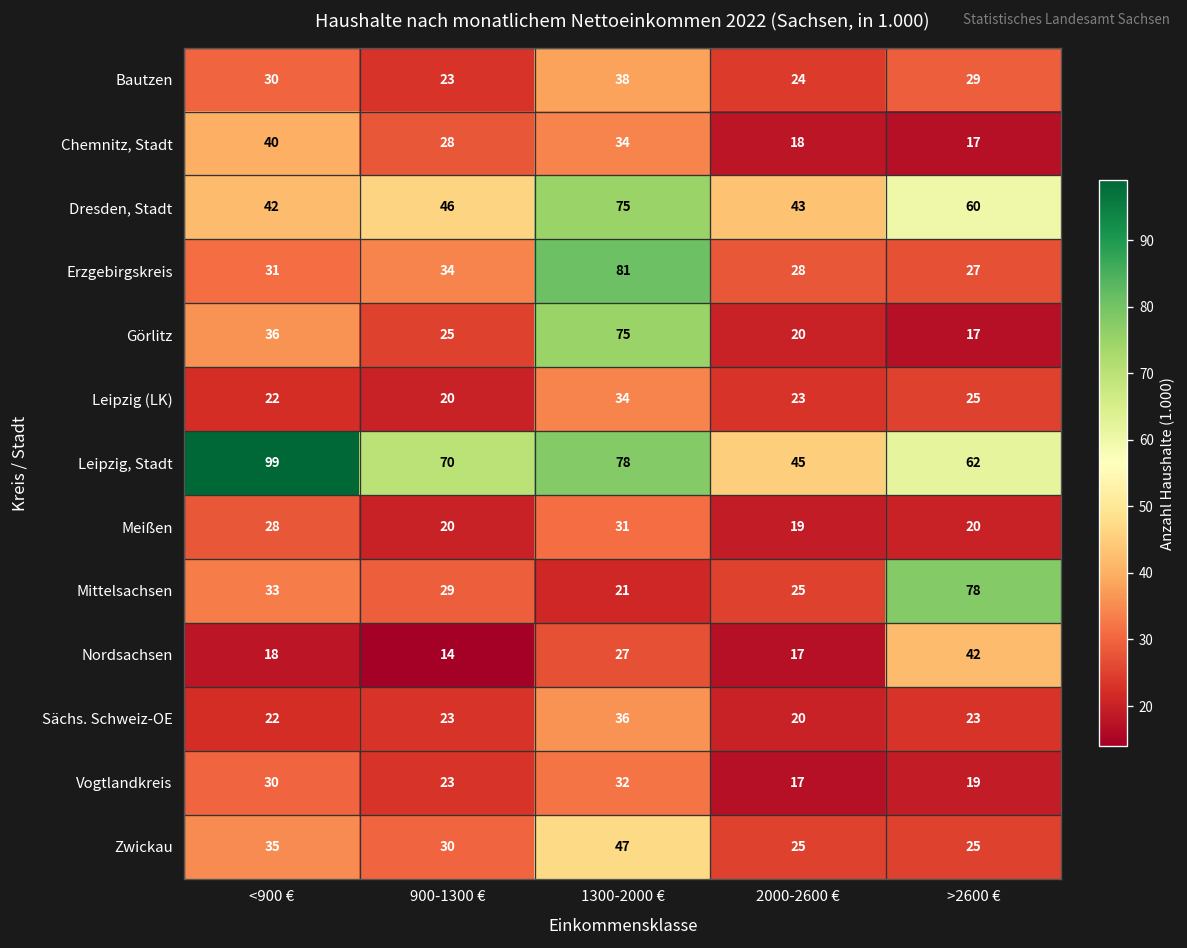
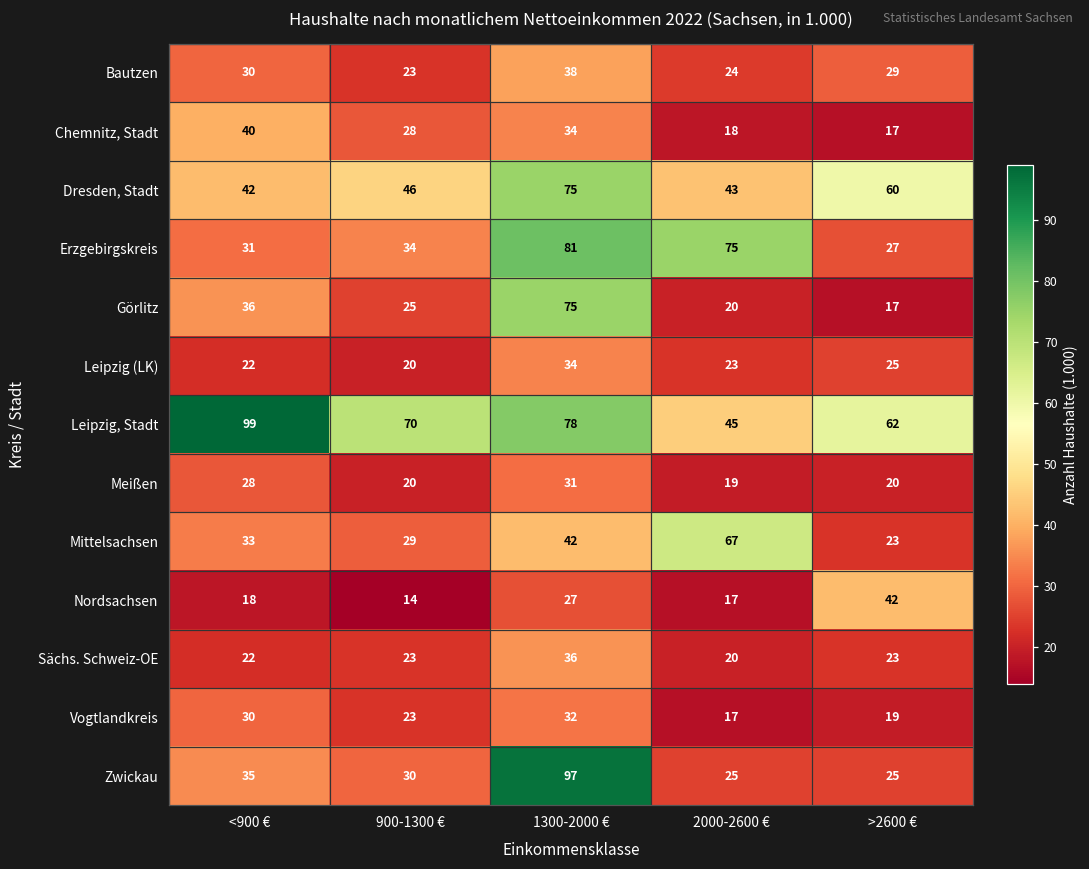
  {
    "Bautzen": {
      "<900 €": 30,
      "900-1300 €": 23,
      "1300-2000 €": 38,
      "2000-2600 €": 24,
      ">2600 €": 29
    },
    "Chemnitz, Stadt": {
      "<900 €": 40,
      "900-1300 €": 28,
      "1300-2000 €": 34,
      "2000-2600 €": 18,
      ">2600 €": 17
    },
    "Dresden, Stadt": {
      "<900 €": 42,
      "900-1300 €": 46,
      "1300-2000 €": 75,
      "2000-2600 €": 43,
      ">2600 €": 60
    },
    "Erzgebirgskreis": {
      "<900 €": 31,
      "900-1300 €": 34,
      "1300-2000 €": 81,
-     "2000-2600 €": 28,
+     "2000-2600 €": 75,
      ">2600 €": 27
    },
    "Görlitz": {
      "<900 €": 36,
      "900-1300 €": 25,
      "1300-2000 €": 75,
      "2000-2600 €": 20,
      ">2600 €": 17
    },
    "Leipzig (LK)": {
      "<900 €": 22,
      "900-1300 €": 20,
      "1300-2000 €": 34,
      "2000-2600 €": 23,
      ">2600 €": 25
    },
    "Leipzig, Stadt": {
      "<900 €": 99,
      "900-1300 €": 70,
      "1300-2000 €": 78,
      "2000-2600 €": 45,
      ">2600 €": 62
    },
    "Meißen": {
      "<900 €": 28,
      "900-1300 €": 20,
      "1300-2000 €": 31,
      "2000-2600 €": 19,
      ">2600 €": 20
    },
    "Mittelsachsen": {
      "<900 €": 33,
      "900-1300 €": 29,
-     "1300-2000 €": 21,
-     "2000-2600 €": 25,
-     ">2600 €": 78
+     "1300-2000 €": 42,
+     "2000-2600 €": 67,
+     ">2600 €": 23
    },
    "Nordsachsen": {
      "<900 €": 18,
      "900-1300 €": 14,
      "1300-2000 €": 27,
      "2000-2600 €": 17,
      ">2600 €": 42
    },
    "Sächs. Schweiz-OE": {
      "<900 €": 22,
      "900-1300 €": 23,
      "1300-2000 €": 36,
      "2000-2600 €": 20,
      ">2600 €": 23
    },
    "Vogtlandkreis": {
      "<900 €": 30,
      "900-1300 €": 23,
      "1300-2000 €": 32,
      "2000-2600 €": 17,
      ">2600 €": 19
    },
    "Zwickau": {
      "<900 €": 35,
      "900-1300 €": 30,
-     "1300-2000 €": 47,
+     "1300-2000 €": 97,
      "2000-2600 €": 25,
      ">2600 €": 25
    }
  }
